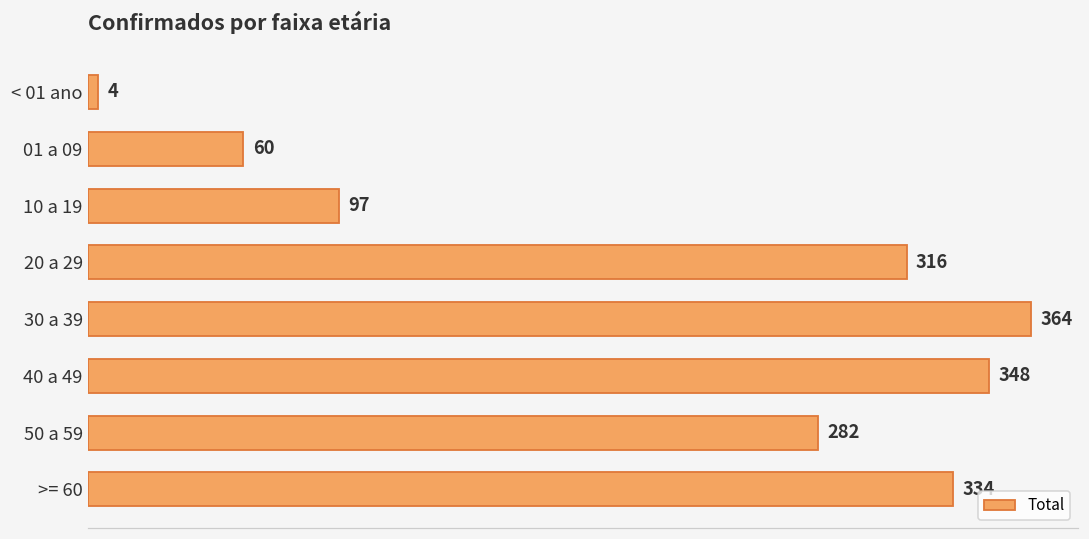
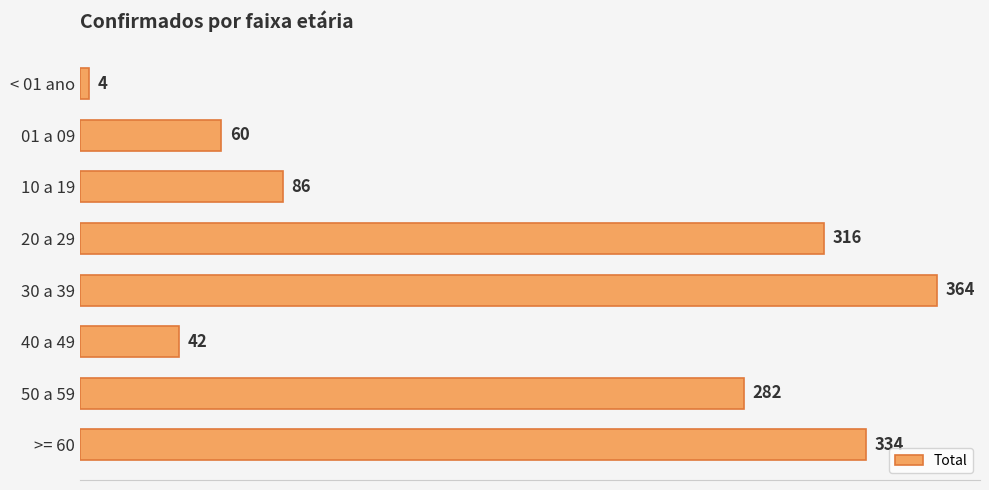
  {
    "< 01 ano": 4,
    "01 a 09": 60,
-   "10 a 19": 97,
+   "10 a 19": 86,
    "20 a 29": 316,
    "30 a 39": 364,
-   "40 a 49": 348,
+   "40 a 49": 42,
    "50 a 59": 282
  }
